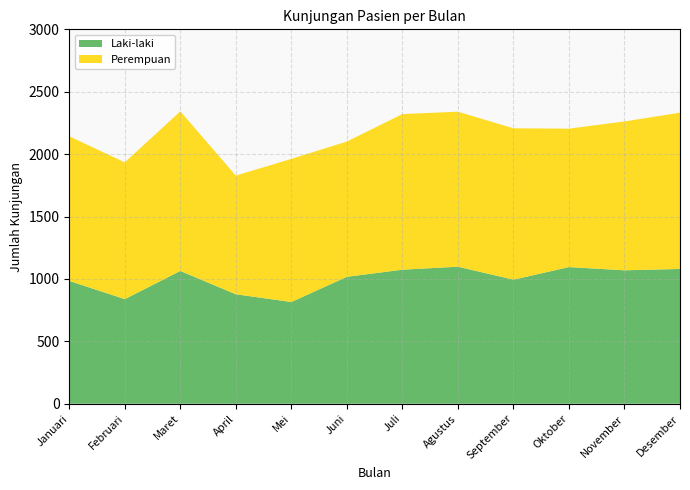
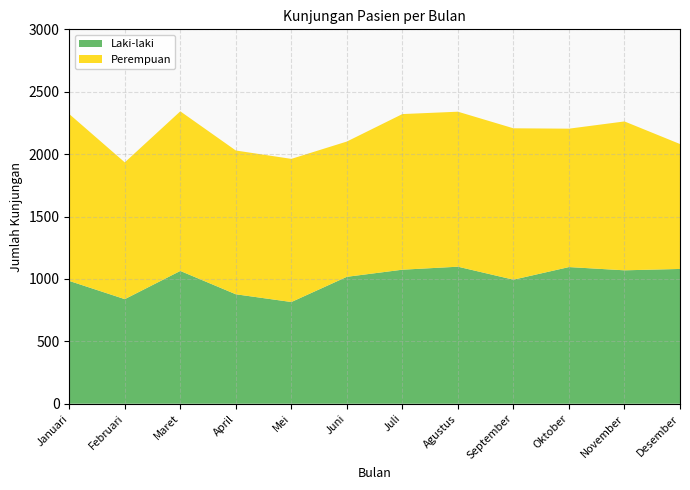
  {
    "Laki-laki": {
      "Januari": 980,
      "Februari": 840,
      "Maret": 1060,
      "April": 880,
      "Mei": 820,
      "Juni": 1020,
      "Juli": 1070,
      "Agustus": 1100,
      "September": 990,
      "Oktober": 1100,
      "November": 1070,
      "Desember": 1080
    },
    "Perempuan": {
-     "Januari": 1160,
+     "Januari": 1340,
      "Februari": 1100,
      "Maret": 1280,
-     "April": 950,
+     "April": 1150,
      "Mei": 1150,
      "Juni": 1080,
      "Juli": 1250,
      "Agustus": 1240,
      "September": 1210,
      "Oktober": 1110,
      "November": 1190,
-     "Desember": 1250
+     "Desember": 1000
    }
  }
